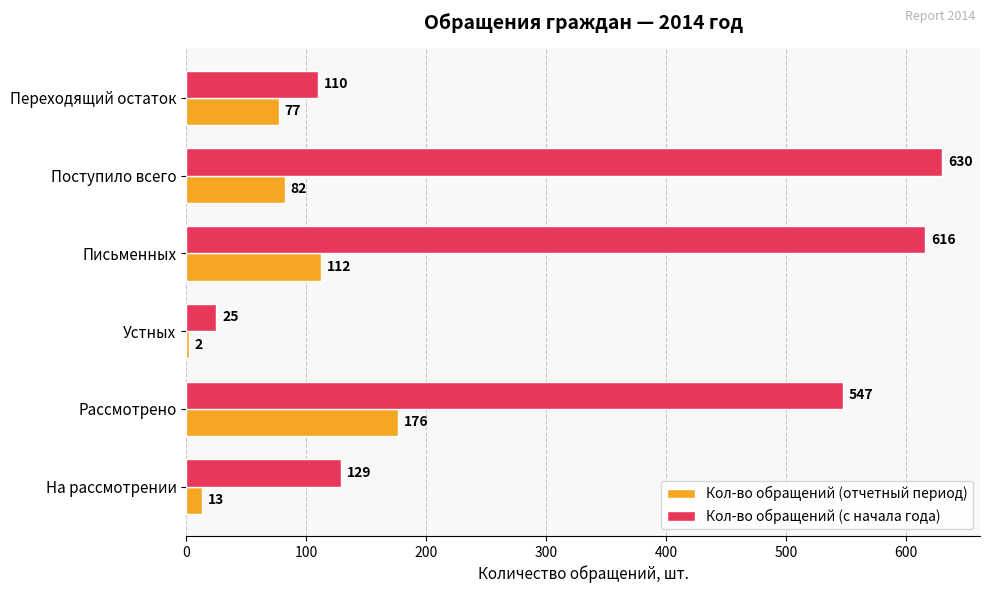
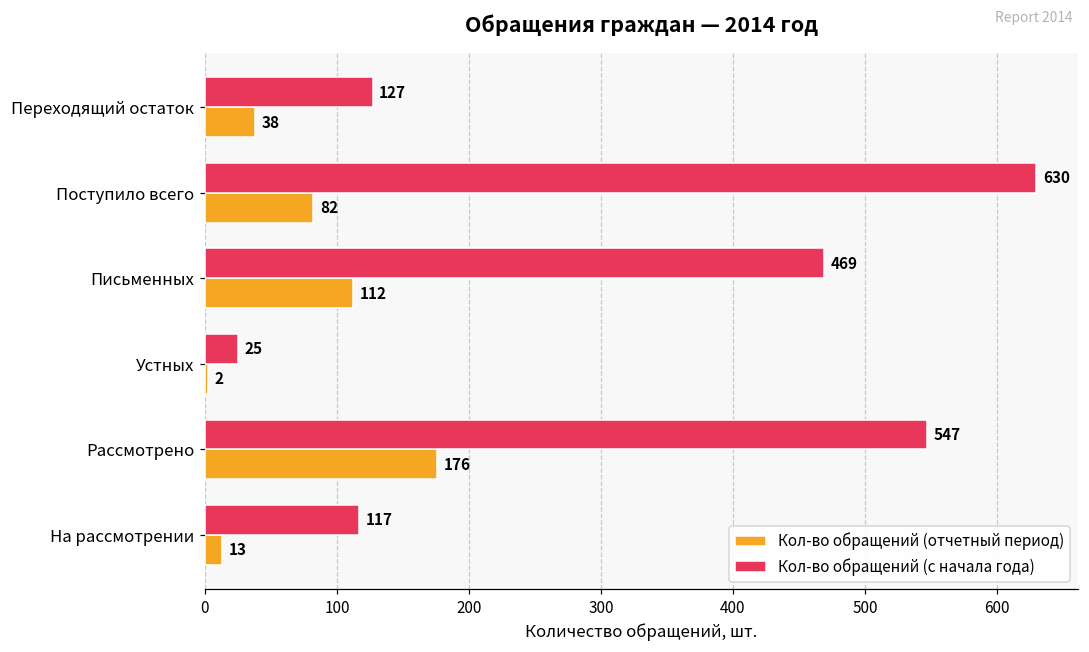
  {
    "Кол-во обращений (отчетный период)": {
-     "Переходящий остаток": 77,
+     "Переходящий остаток": 38,
      "Поступило всего": 82,
      "Письменных": 112,
      "Устных": 2,
      "Рассмотрено": 176,
      "На рассмотрении": 13
    },
    "Кол-во обращений (с начала года)": {
-     "Переходящий остаток": 110,
+     "Переходящий остаток": 127,
      "Поступило всего": 630,
-     "Письменных": 616,
+     "Письменных": 469,
      "Устных": 25,
      "Рассмотрено": 547,
-     "На рассмотрении": 129
+     "На рассмотрении": 117
    }
  }
